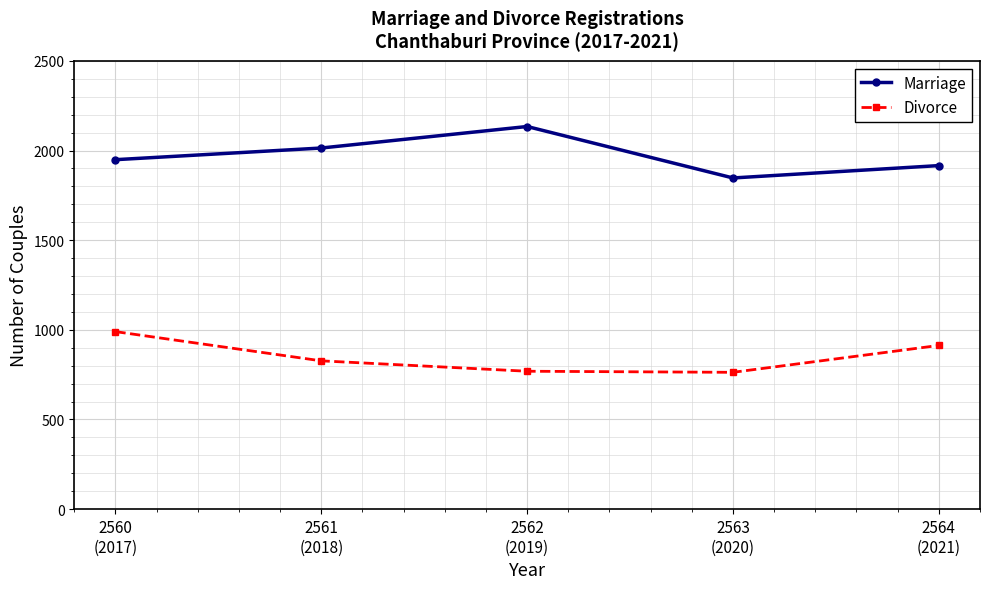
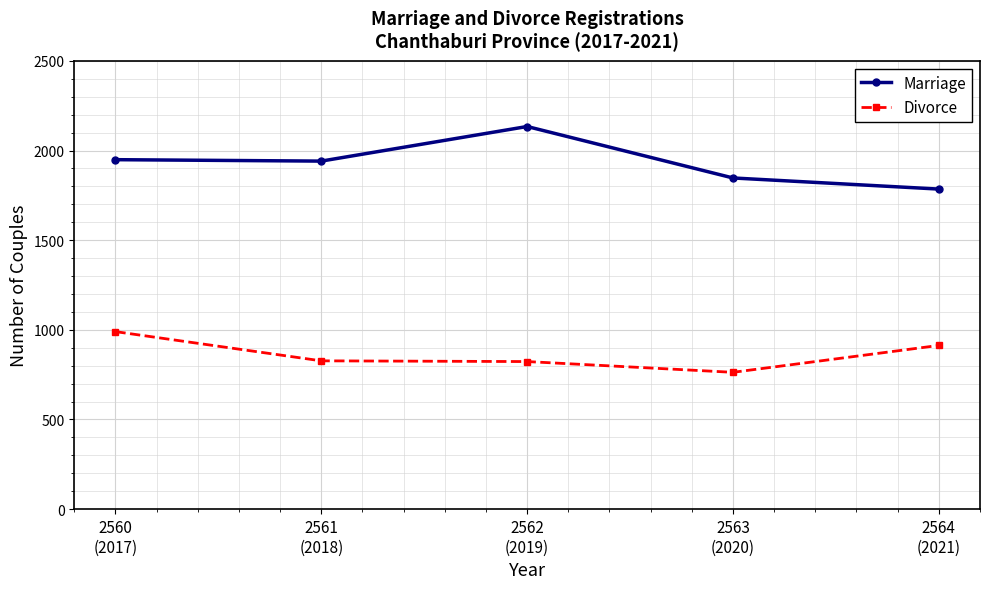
  {
    "Marriage": {
      "2560 (2017)": 1950,
-     "2561 (2018)": 2010,
+     "2561 (2018)": 1940,
      "2562 (2019)": 2130,
      "2563 (2020)": 1850,
-     "2564 (2021)": 1920
+     "2564 (2021)": 1790
    },
    "Divorce": {
      "2560 (2017)": 990,
      "2561 (2018)": 830,
-     "2562 (2019)": 770,
+     "2562 (2019)": 820,
      "2563 (2020)": 760,
      "2564 (2021)": 910
    }
  }
